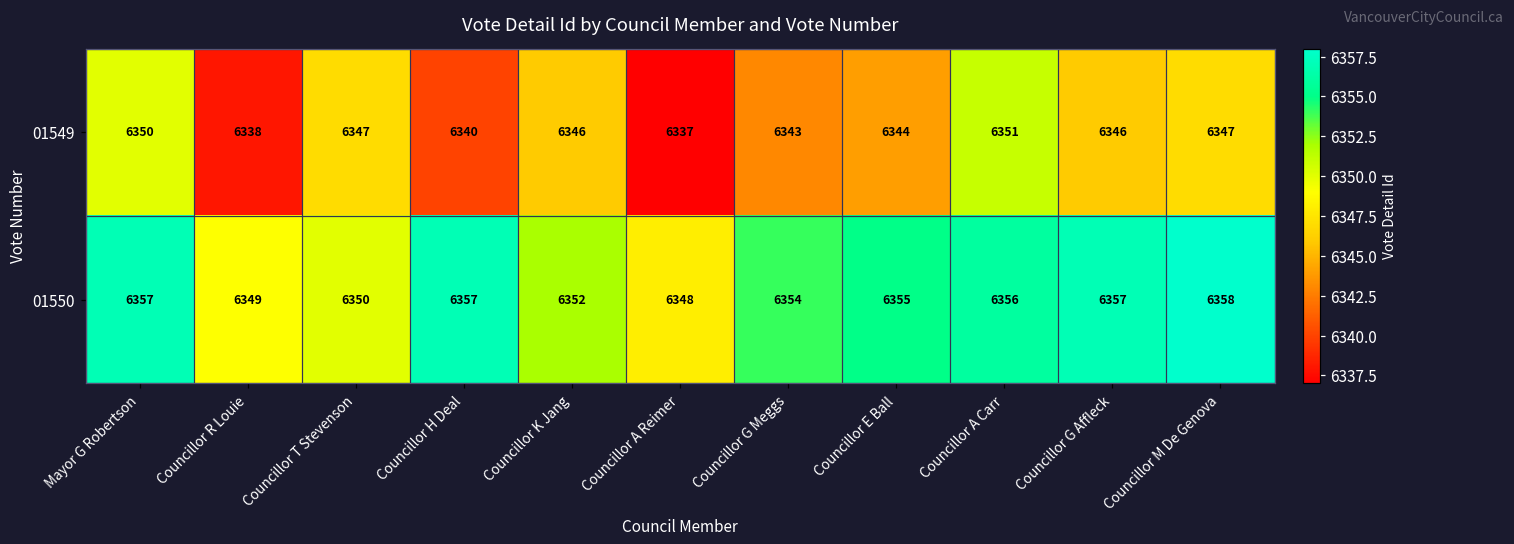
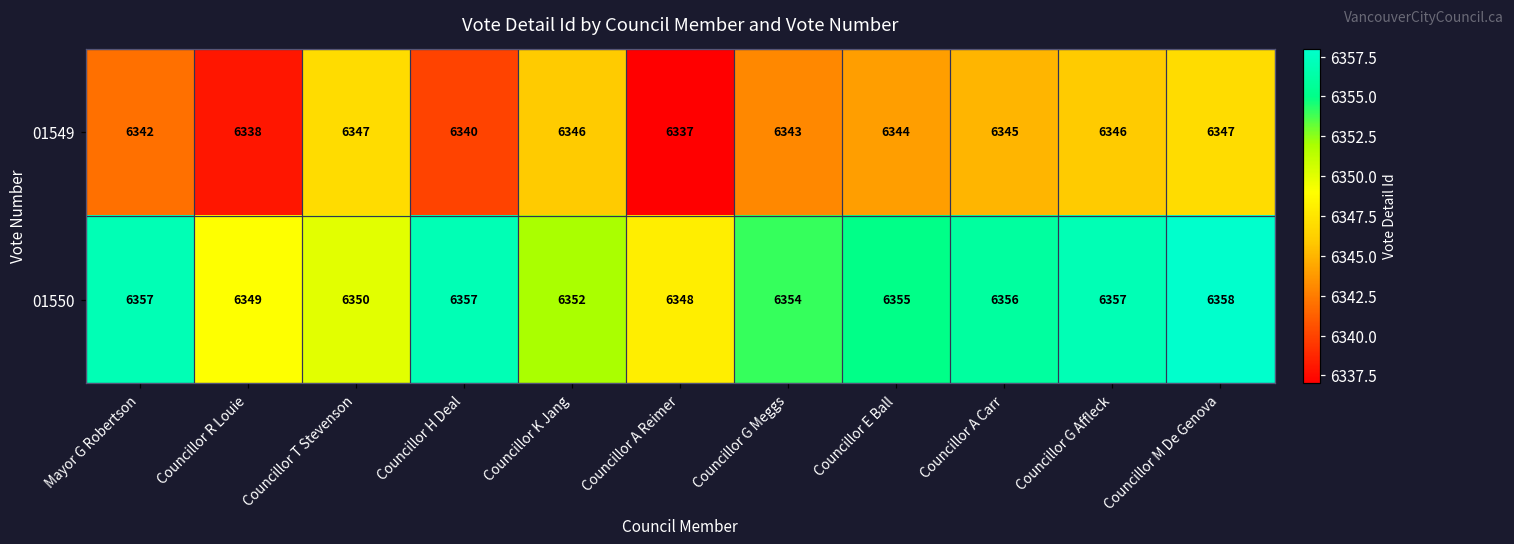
  {
    "01549": {
-     "Mayor G Robertson": 6350,
+     "Mayor G Robertson": 6342,
      "Councillor R Louie": 6338,
      "Councillor T Stevenson": 6347,
      "Councillor H Deal": 6340,
      "Councillor K Jang": 6346,
      "Councillor A Reimer": 6337,
      "Councillor G Meggs": 6343,
      "Councillor E Ball": 6344,
-     "Councillor A Carr": 6351,
+     "Councillor A Carr": 6345,
      "Councillor G Affleck": 6346,
      "Councillor M De Genova": 6347
    },
    "01550": {
      "Mayor G Robertson": 6357,
      "Councillor R Louie": 6349,
      "Councillor T Stevenson": 6350,
      "Councillor H Deal": 6357,
      "Councillor K Jang": 6352,
      "Councillor A Reimer": 6348,
      "Councillor G Meggs": 6354,
      "Councillor E Ball": 6355,
      "Councillor A Carr": 6356,
      "Councillor G Affleck": 6357,
      "Councillor M De Genova": 6358
    }
  }
